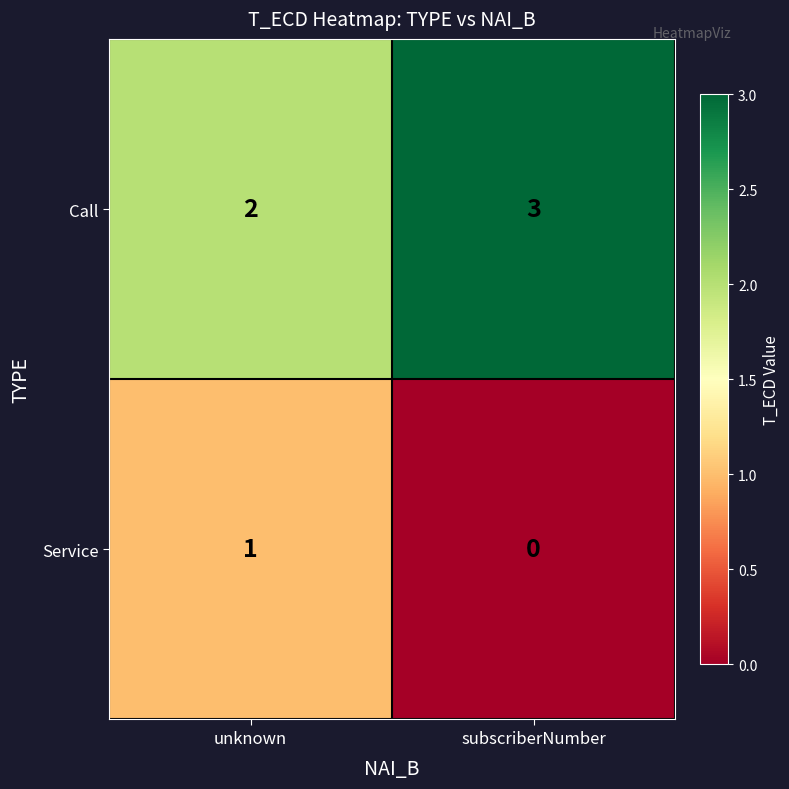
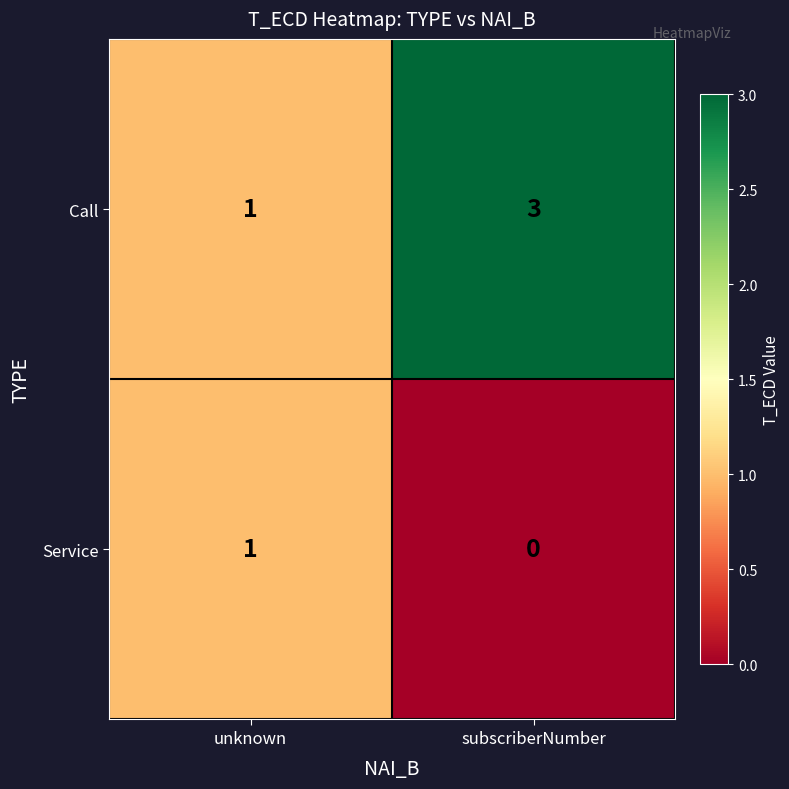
  {
    "Call": {
-     "unknown": 2,
+     "unknown": 1,
      "subscriberNumber": 3
    },
    "Service": {
      "unknown": 1,
      "subscriberNumber": 0
    }
  }
